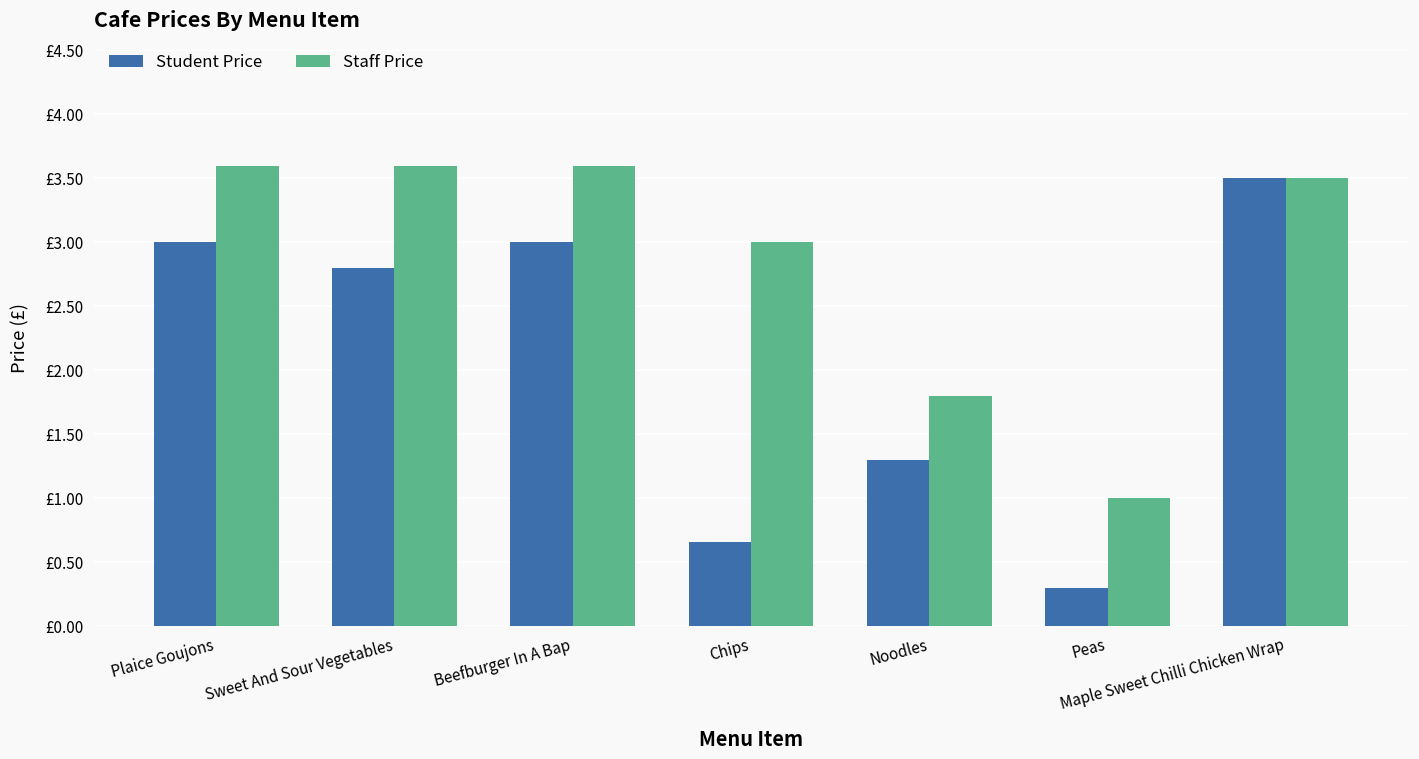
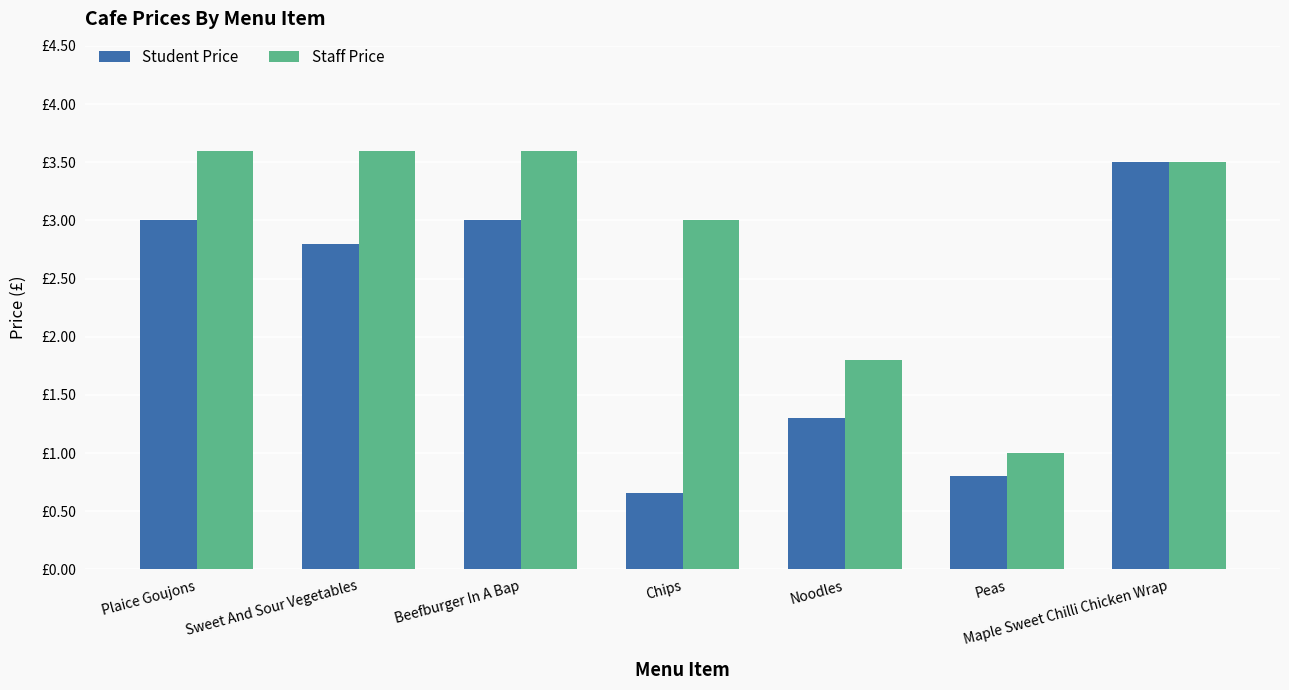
  {
    "Student Price": {
      "Plaice Goujons": "£3.0",
      "Sweet And Sour Vegetables": "£2.8",
      "Beefburger In A Bap": "£3.0",
      "Chips": "£0.66",
      "Noodles": "£1.3",
-     "Peas": "£0.3",
+     "Peas": "£0.8",
      "Maple Sweet Chilli Chicken Wrap": "£3.5"
    },
    "Staff Price": {
      "Plaice Goujons": "£3.6",
      "Sweet And Sour Vegetables": "£3.6",
      "Beefburger In A Bap": "£3.6",
      "Chips": "£3.0",
      "Noodles": "£1.8",
      "Peas": "£1.0",
      "Maple Sweet Chilli Chicken Wrap": "£3.5"
    }
  }
